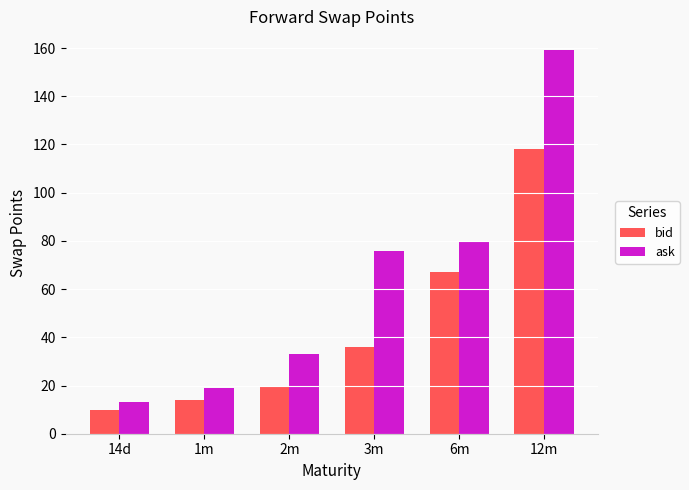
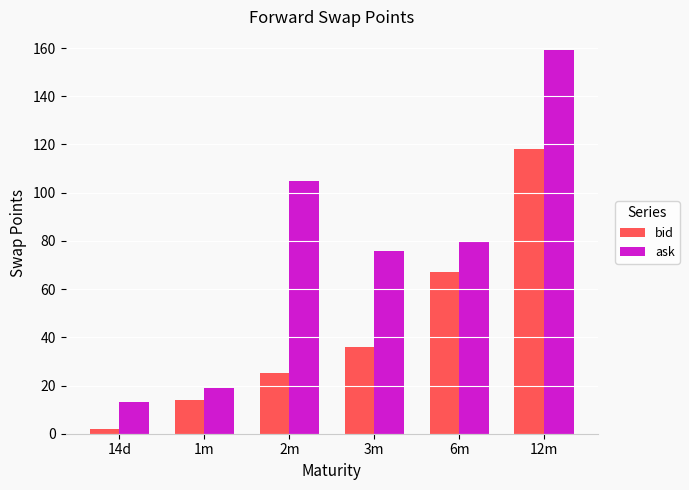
  {
    "bid": {
-     "14d": 10,
+     "14d": 2,
      "1m": 14,
-     "2m": 20,
+     "2m": 25,
      "3m": 36,
      "6m": 67,
      "12m": 118
    },
    "ask": {
      "14d": 13,
      "1m": 19,
-     "2m": 33,
+     "2m": 105,
      "3m": 76,
      "6m": 80,
      "12m": 159
    }
  }
